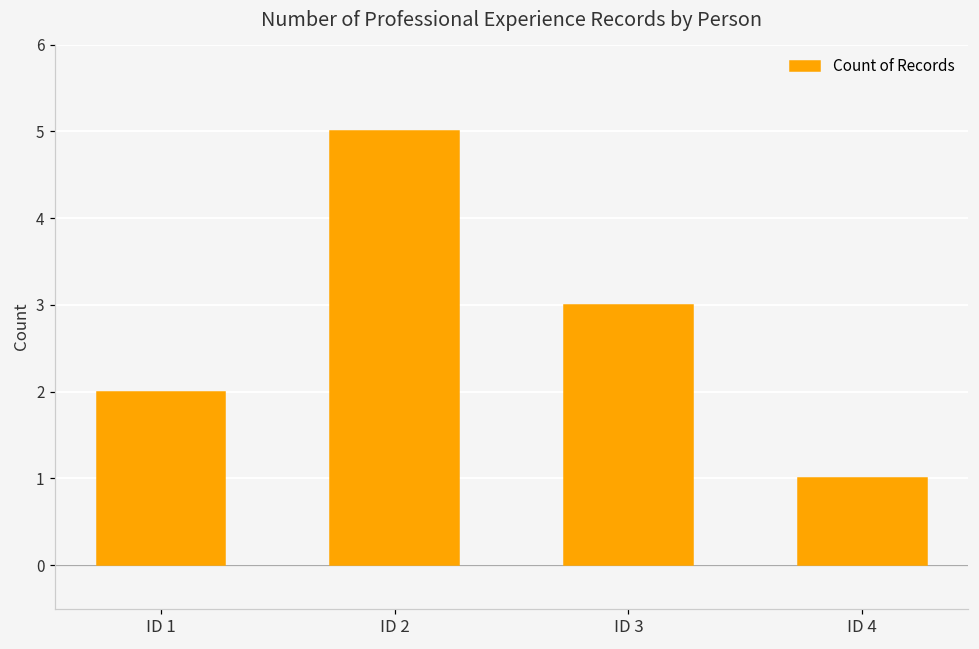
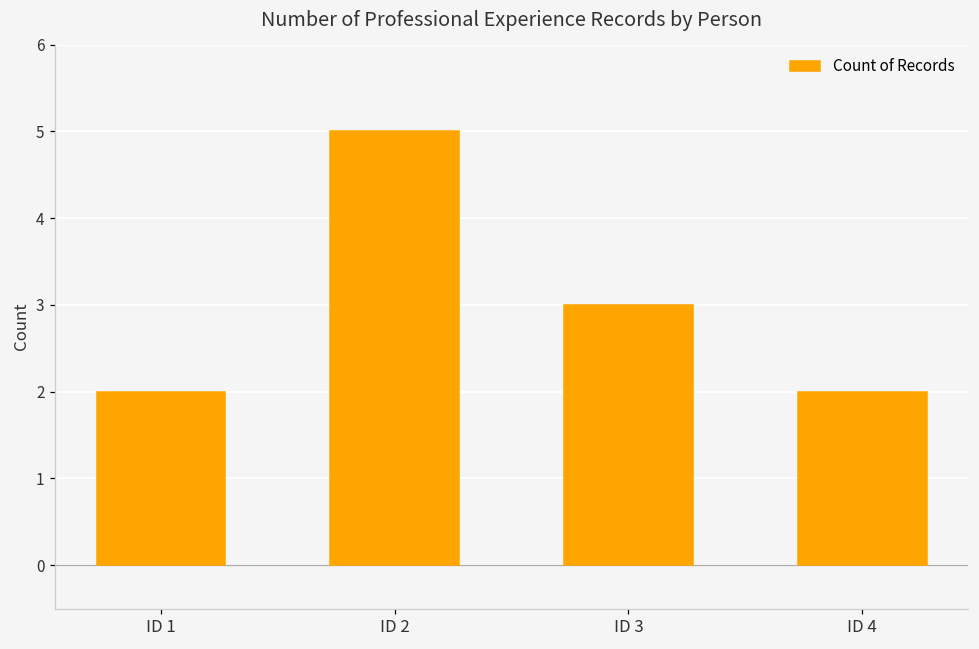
  {
    "ID 1": 2,
    "ID 2": 5,
    "ID 3": 3,
-   "ID 4": 1
+   "ID 4": 2
  }
